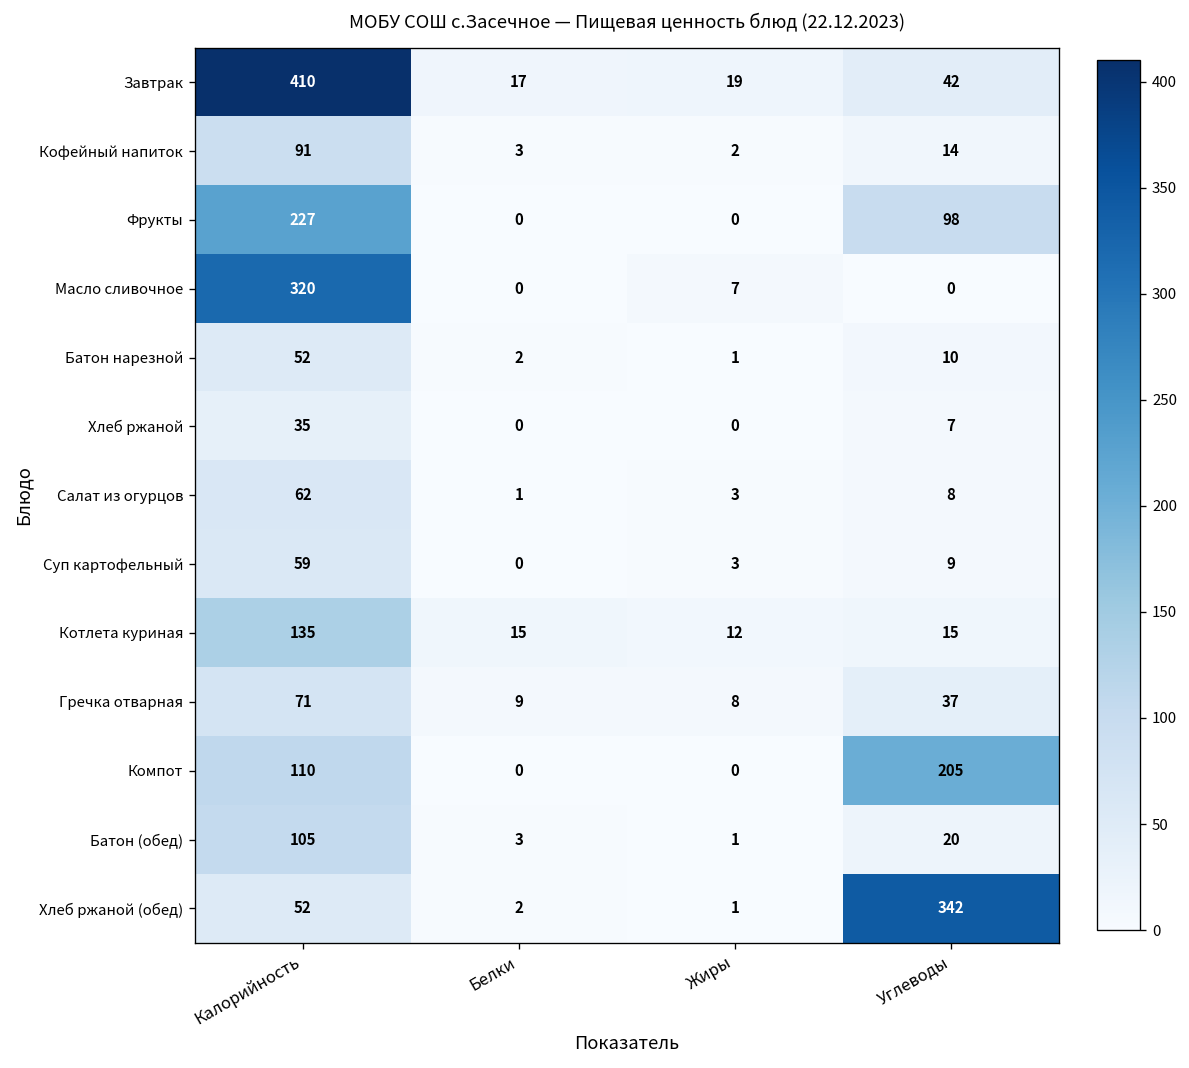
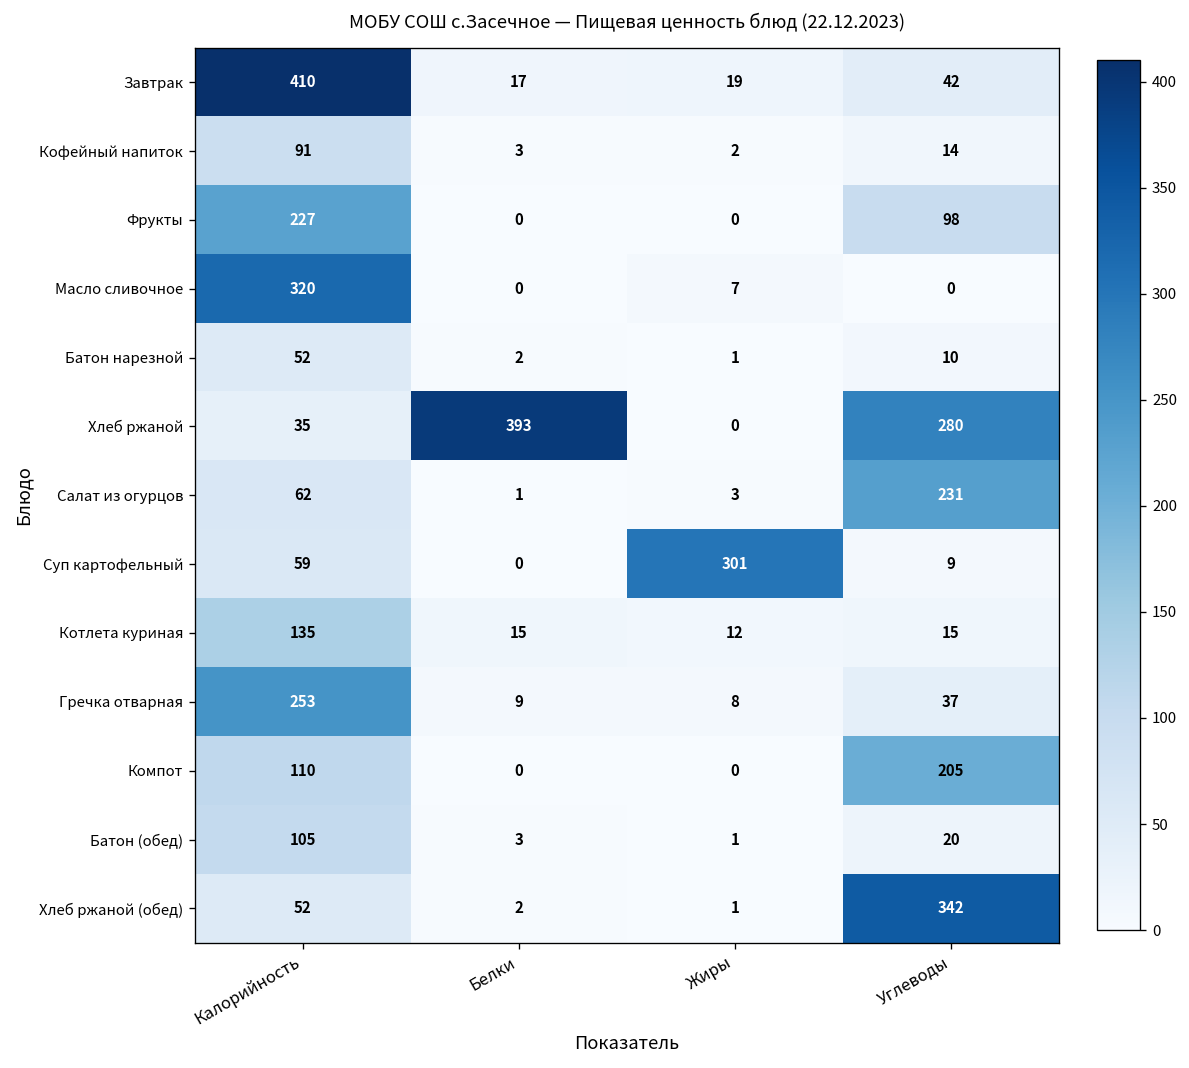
  {
    "Завтрак": {
      "Калорийность": 410,
      "Белки": 17,
      "Жиры": 19,
      "Углеводы": 42
    },
    "Кофейный напиток": {
      "Калорийность": 91,
      "Белки": 3,
      "Жиры": 2,
      "Углеводы": 14
    },
    "Фрукты": {
      "Калорийность": 227,
      "Белки": 0,
      "Жиры": 0,
      "Углеводы": 98
    },
    "Масло сливочное": {
      "Калорийность": 320,
      "Белки": 0,
      "Жиры": 7,
      "Углеводы": 0
    },
    "Батон нарезной": {
      "Калорийность": 52,
      "Белки": 2,
      "Жиры": 1,
      "Углеводы": 10
    },
    "Хлеб ржаной": {
      "Калорийность": 35,
-     "Белки": 0,
+     "Белки": 393,
      "Жиры": 0,
-     "Углеводы": 7
+     "Углеводы": 280
    },
    "Салат из огурцов": {
      "Калорийность": 62,
      "Белки": 1,
      "Жиры": 3,
-     "Углеводы": 8
+     "Углеводы": 231
    },
    "Суп картофельный": {
      "Калорийность": 59,
      "Белки": 0,
-     "Жиры": 3,
+     "Жиры": 301,
      "Углеводы": 9
    },
    "Котлета куриная": {
      "Калорийность": 135,
      "Белки": 15,
      "Жиры": 12,
      "Углеводы": 15
    },
    "Гречка отварная": {
-     "Калорийность": 71,
+     "Калорийность": 253,
      "Белки": 9,
      "Жиры": 8,
      "Углеводы": 37
    },
    "Компот": {
      "Калорийность": 110,
      "Белки": 0,
      "Жиры": 0,
      "Углеводы": 205
    },
    "Батон (обед)": {
      "Калорийность": 105,
      "Белки": 3,
      "Жиры": 1,
      "Углеводы": 20
    },
    "Хлеб ржаной (обед)": {
      "Калорийность": 52,
      "Белки": 2,
      "Жиры": 1,
      "Углеводы": 342
    }
  }
